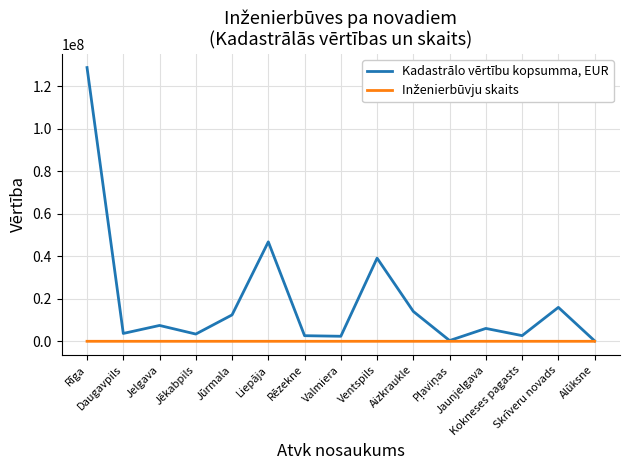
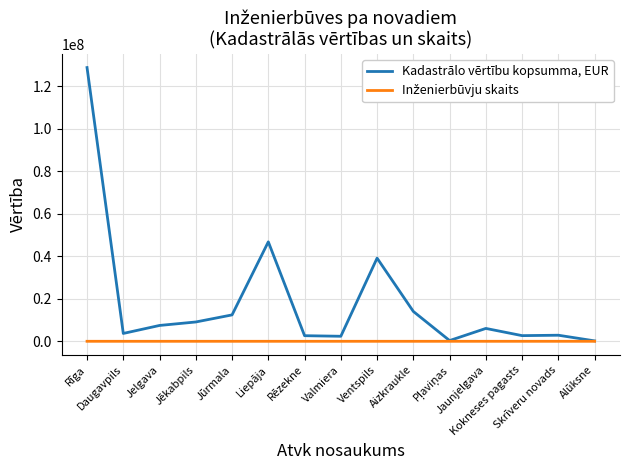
  {
    "Kadastrālo vērtību kopsumma, EUR": {
      "Rīga": 129000000,
      "Daugavpils": 4000000,
      "Jelgava": 7000000,
-     "Jēkabpils": 3000000,
+     "Jēkabpils": 9000000,
      "Jūrmala": 12000000,
      "Liepāja": 47000000,
      "Rēzekne": 3000000,
      "Valmiera": 2000000,
      "Ventspils": 39000000,
      "Aizkraukle": 14000000,
      "Jaunjelgava": 6000000,
      "Kokneses pagasts": 3000000,
-     "Skrīveru novads": 16000000
+     "Skrīveru novads": 3000000
    },
    "Inženierbūvju skaits": {
      "Rīga": 0,
      "Daugavpils": 0,
      "Jelgava": 0,
      "Jēkabpils": 0,
      "Jūrmala": 0,
      "Liepāja": 0,
      "Rēzekne": 0,
      "Valmiera": 0,
      "Ventspils": 0,
      "Aizkraukle": 0,
      "Jaunjelgava": 0,
      "Kokneses pagasts": 0,
      "Skrīveru novads": 0
    }
  }
